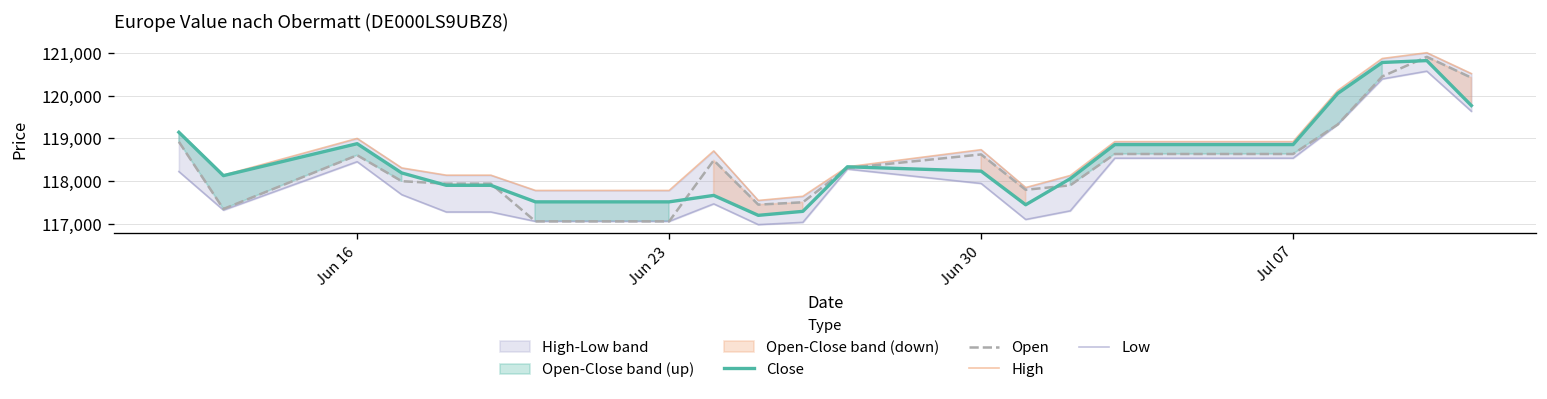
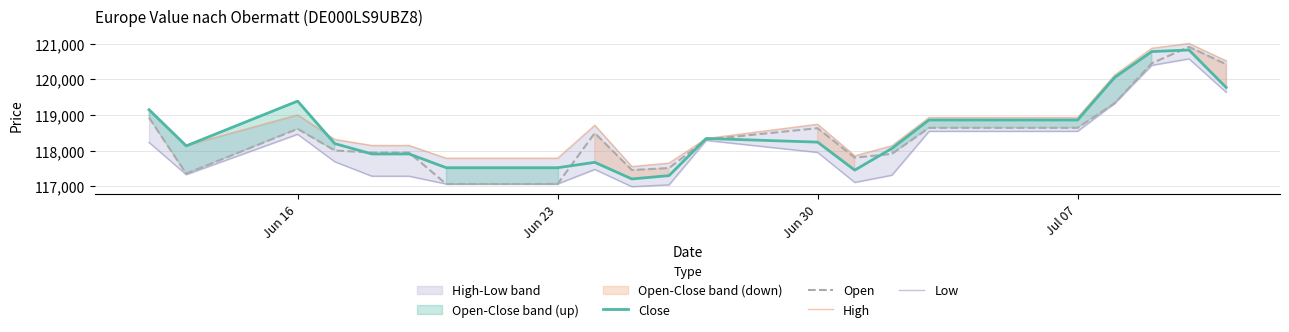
  {
    "Close": {
-     "Jun 16": "118,900",
+     "Jun 16": "119,400",
      "Jun 23": "117,500",
      "Jun 30": "118,200"
    }
  }
